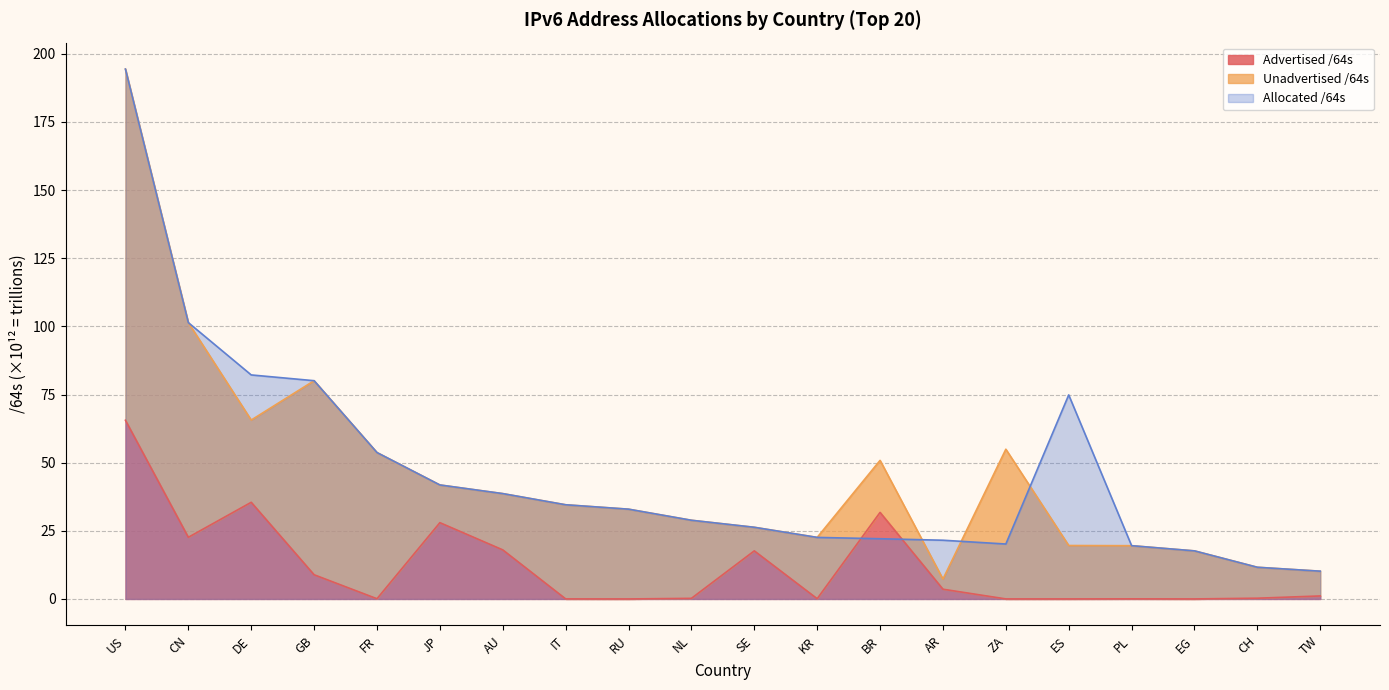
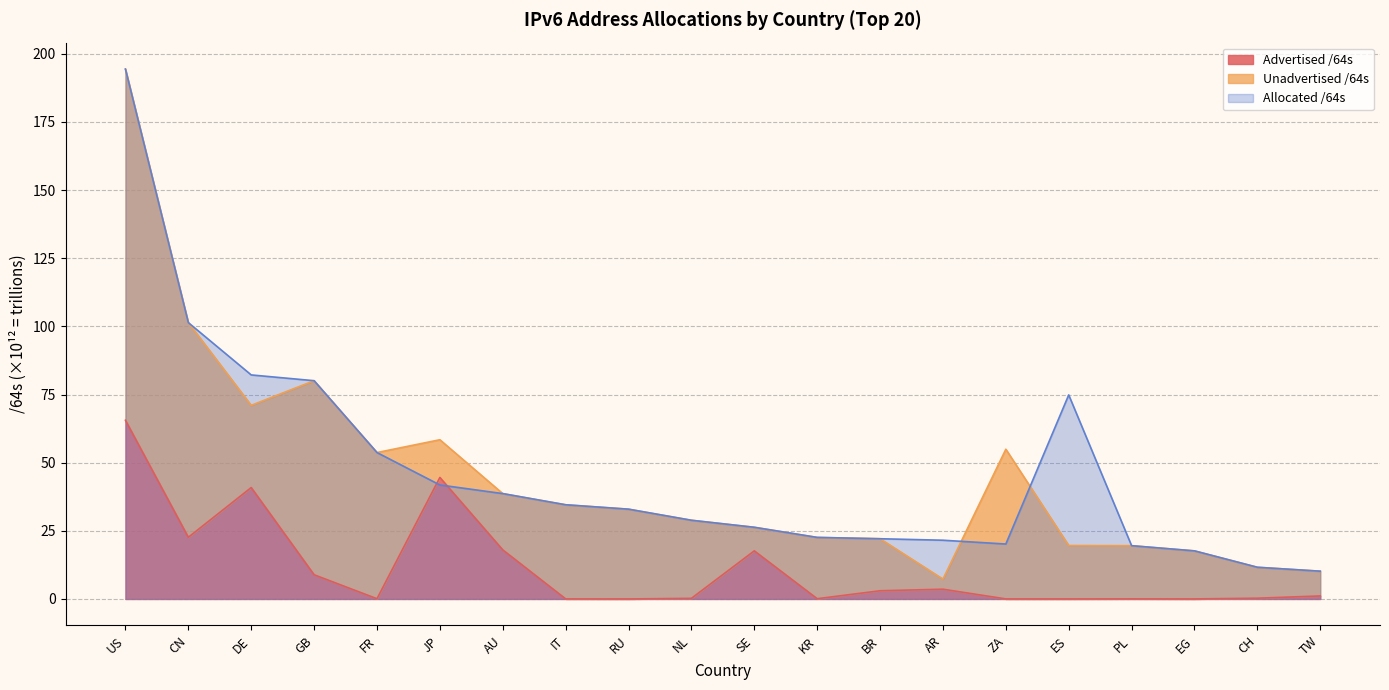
  {
    "Advertised /64s": {
      "US": 66,
      "CN": 23,
-     "DE": 35,
+     "DE": 41,
      "GB": 9,
      "FR": 0,
-     "JP": 28,
+     "JP": 45,
      "AU": 18,
      "IT": 0,
      "RU": 0,
      "NL": 0,
      "SE": 18,
      "KR": 0,
-     "BR": 32,
+     "BR": 3,
      "AR": 4,
      "ZA": 0,
      "ES": 0,
      "PL": 0,
      "EG": 0,
      "CH": 0,
      "TW": 1
    },
    "Unadvertised /64s": {
      "DE": 30,
      "AR": 4,
      "ZA": 55,
      "ES": 20
    },
    "Allocated /64s": {
      "DE": 82,
      "AR": 22,
      "ZA": 20,
      "ES": 75
    }
  }
